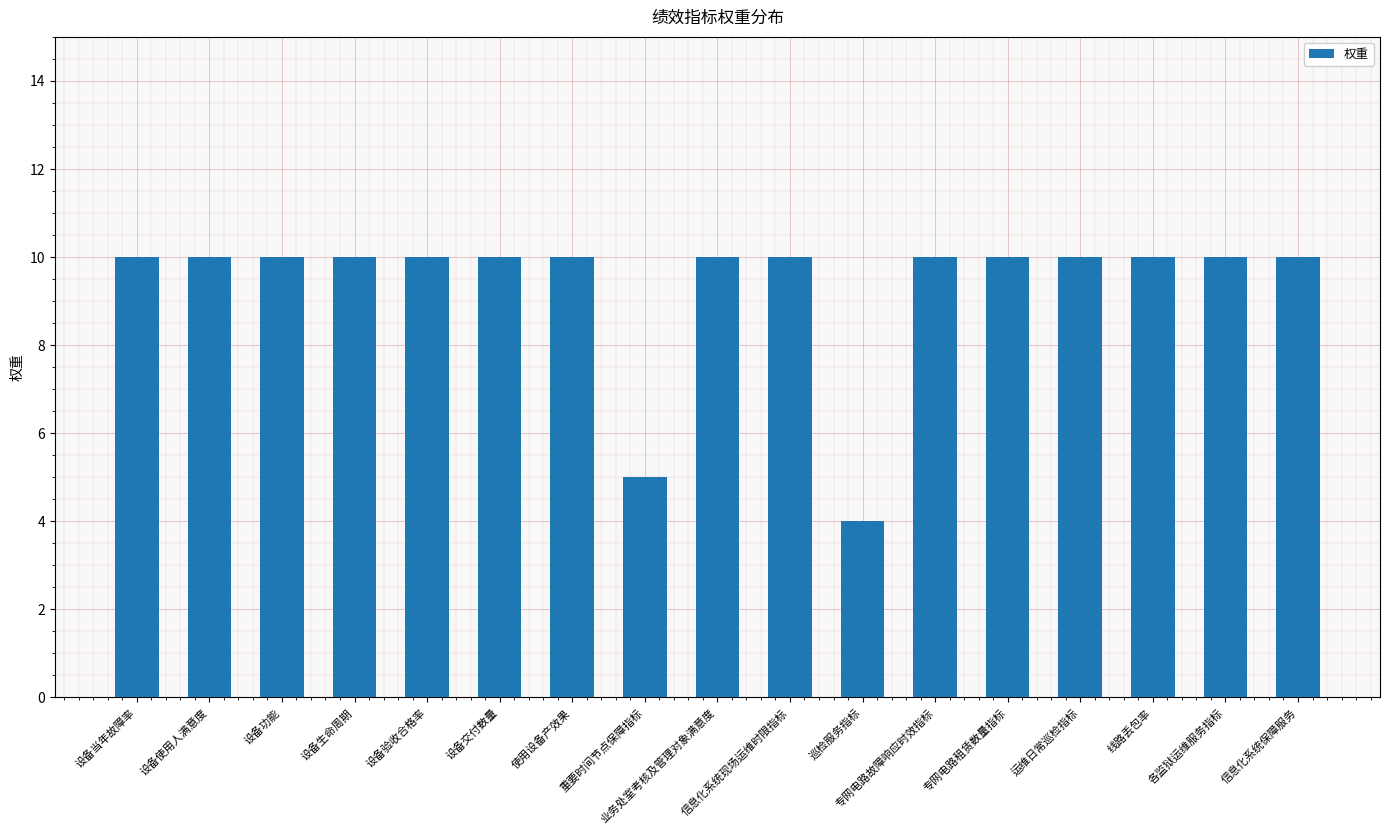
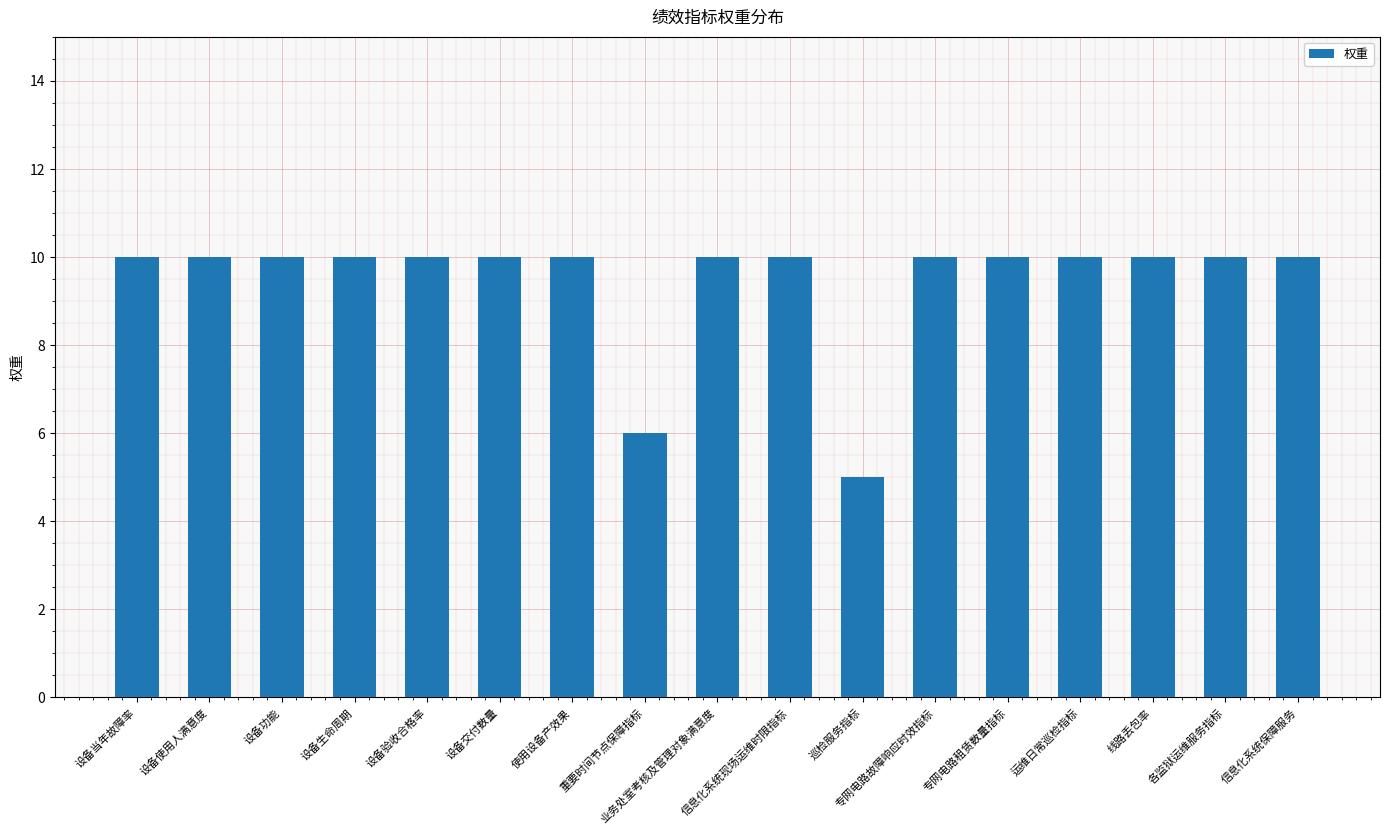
  {
    "设备当年故障率": 10,
    "设备使用人满意度": 10,
    "设备功能": 10,
    "设备生命周期": 10,
    "设备验收合格率": 10,
    "设备交付数量": 10,
    "使用设备产效果": 10,
-   "重要时间节点保障指标": 5,
+   "重要时间节点保障指标": 6,
    "业务处室考核及管理对象满意度": 10,
    "信息化系统现场运维时限指标": 10,
-   "巡检服务指标": 4,
+   "巡检服务指标": 5,
    "专网电路故障响应时效指标": 10,
    "专网电路租赁数量指标": 10,
    "运维日常巡检指标": 10,
    "线路丢包率": 10,
    "各监狱运维服务指标": 10,
    "信息化系统保障服务": 10
  }
